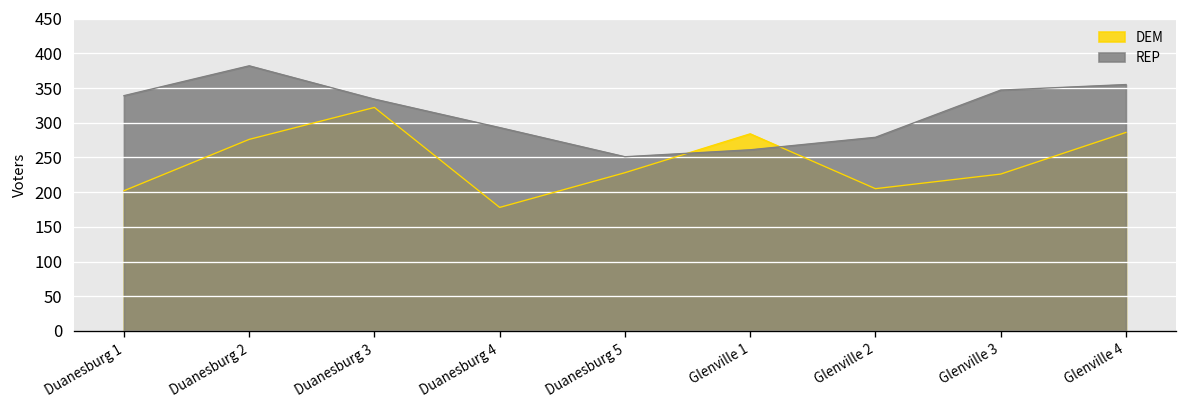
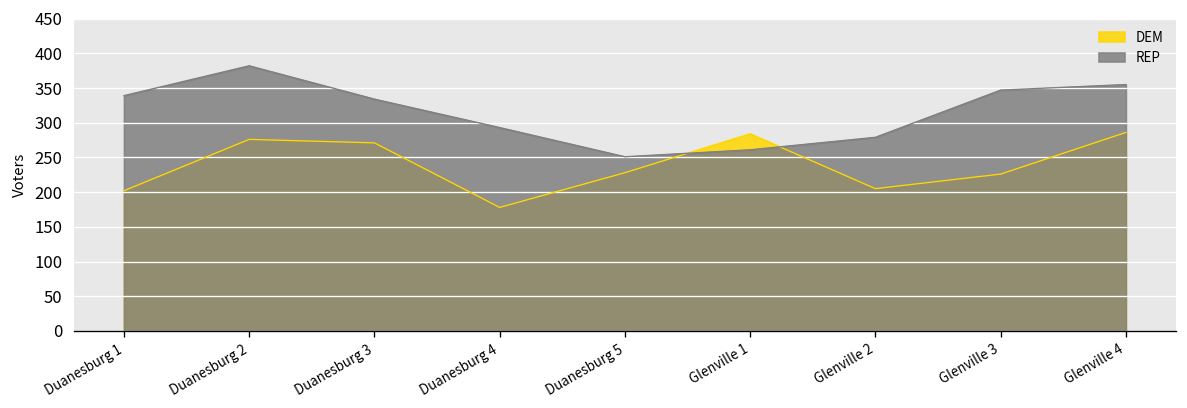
  {
    "DEM": {
      "Duanesburg 1": 200,
      "Duanesburg 2": 280,
-     "Duanesburg 3": 320,
+     "Duanesburg 3": 270,
      "Duanesburg 4": 180,
      "Duanesburg 5": 230,
      "Glenville 1": 280,
      "Glenville 2": 210,
      "Glenville 3": 230,
      "Glenville 4": 290
    },
    "REP": {
      "Duanesburg 1": 340,
      "Duanesburg 2": 380,
      "Duanesburg 3": 330,
      "Duanesburg 4": 290,
      "Duanesburg 5": 250,
      "Glenville 1": 260,
      "Glenville 2": 280,
      "Glenville 3": 350,
      "Glenville 4": 360
    }
  }
